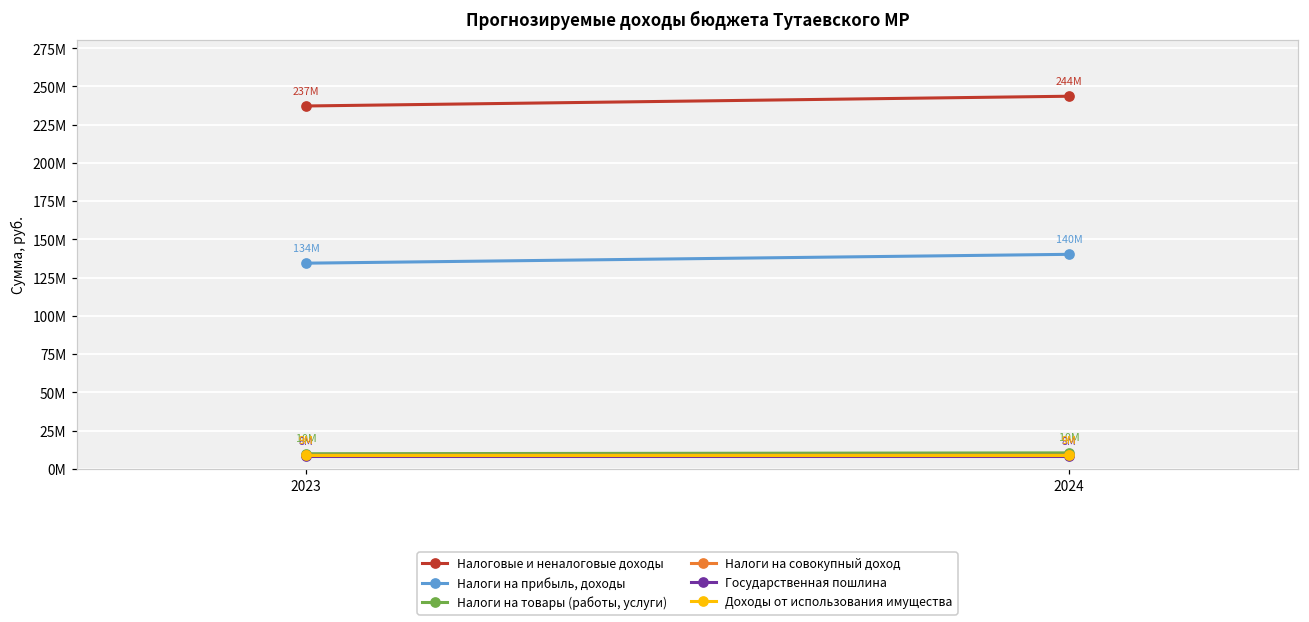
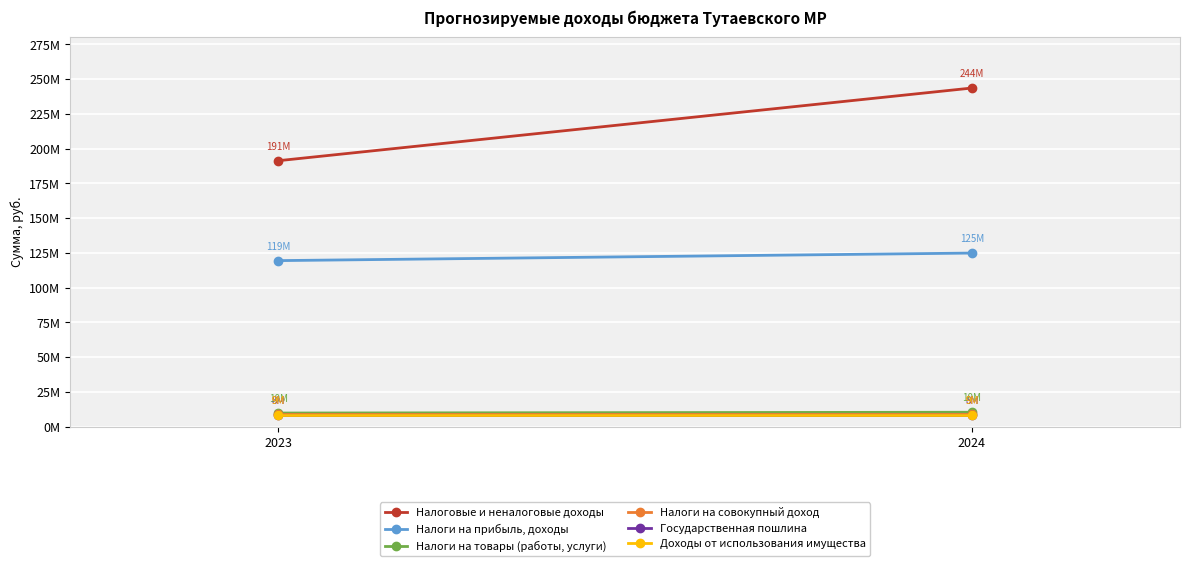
  {
    "Налоговые и неналоговые доходы": {
-     "2023": "237M",
+     "2023": "191M",
      "2024": "244M"
    },
    "Налоги на прибыль, доходы": {
-     "2023": "134M",
-     "2024": "140M"
+     "2023": "119M",
+     "2024": "125M"
    }
  }
